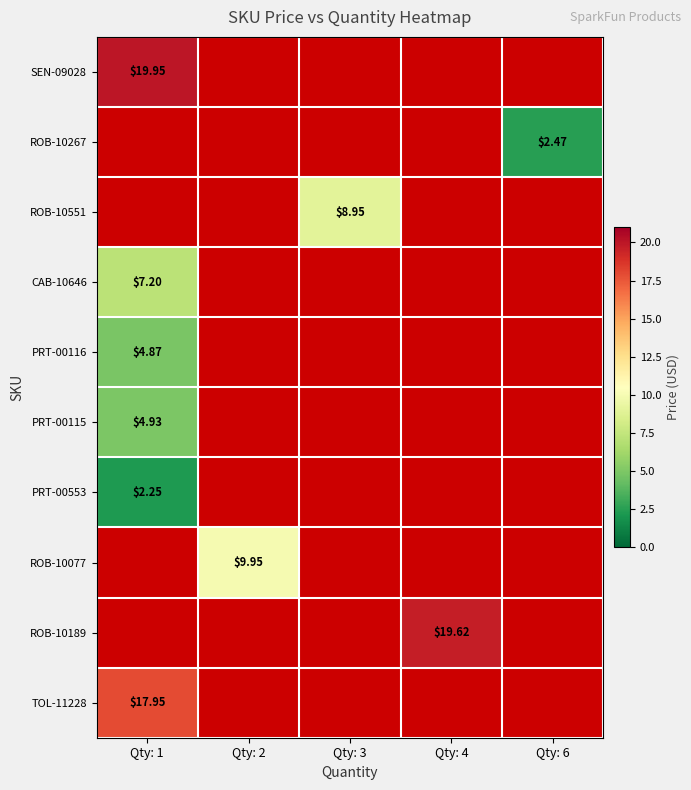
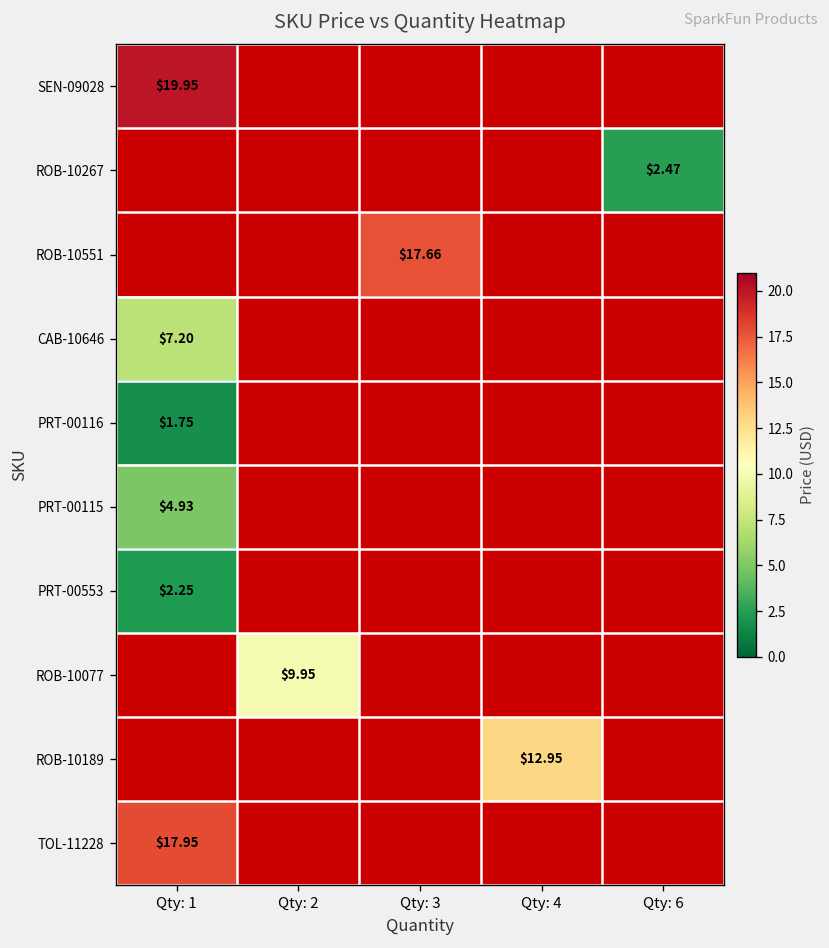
  {
    "SEN-09028": {
      "Qty: 1": "$19.95"
    },
    "ROB-10267": {
      "Qty: 6": "$2.47"
    },
    "ROB-10551": {
-     "Qty: 3": "$8.95"
+     "Qty: 3": "$17.66"
    },
    "CAB-10646": {
      "Qty: 1": "$7.20"
    },
    "PRT-00116": {
-     "Qty: 1": "$4.87"
+     "Qty: 1": "$1.75"
    },
    "PRT-00115": {
      "Qty: 1": "$4.93"
    },
    "PRT-00553": {
      "Qty: 1": "$2.25"
    },
    "ROB-10077": {
      "Qty: 2": "$9.95"
    },
    "ROB-10189": {
-     "Qty: 4": "$19.62"
+     "Qty: 4": "$12.95"
    },
    "TOL-11228": {
      "Qty: 1": "$17.95"
    }
  }
